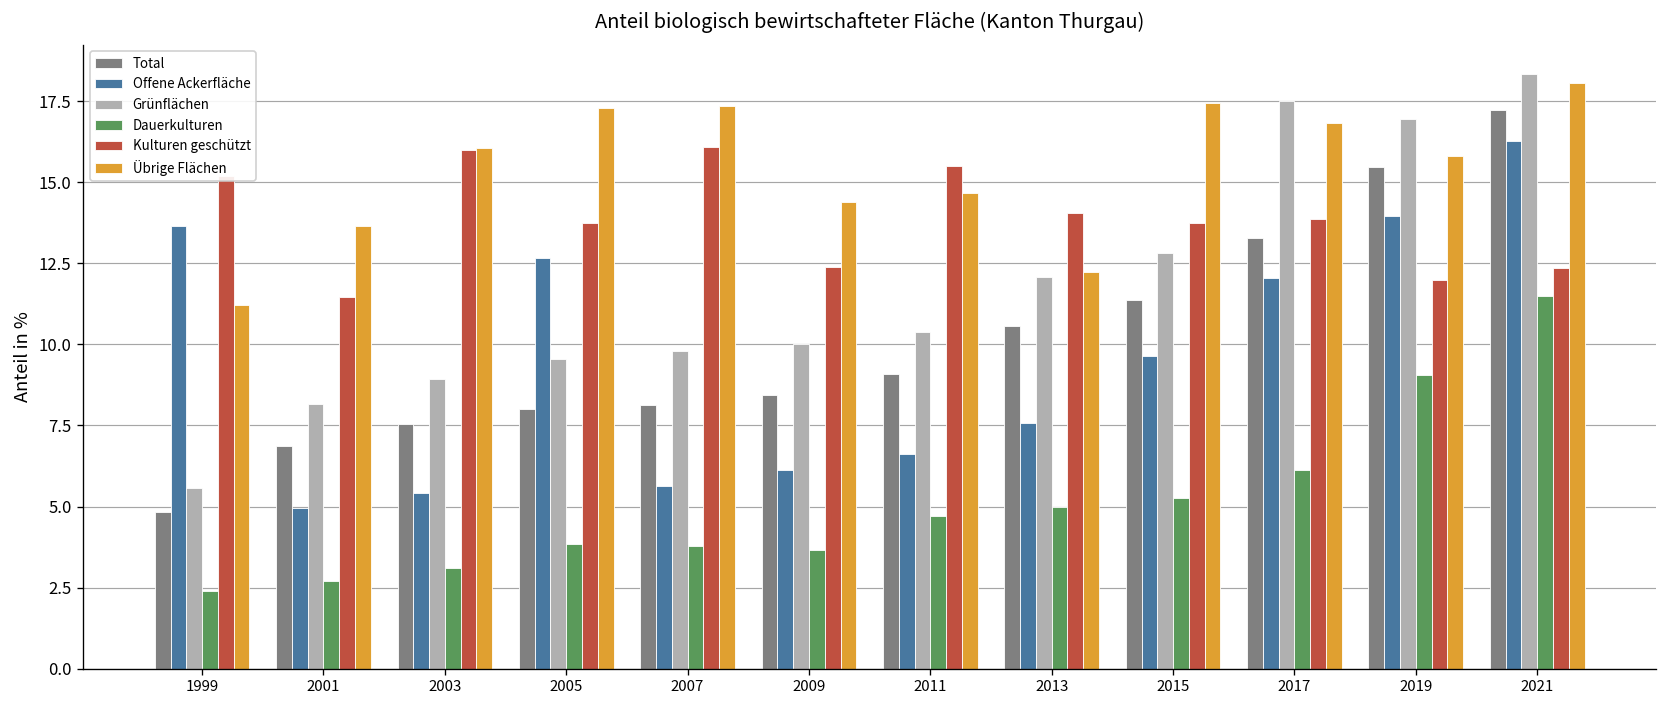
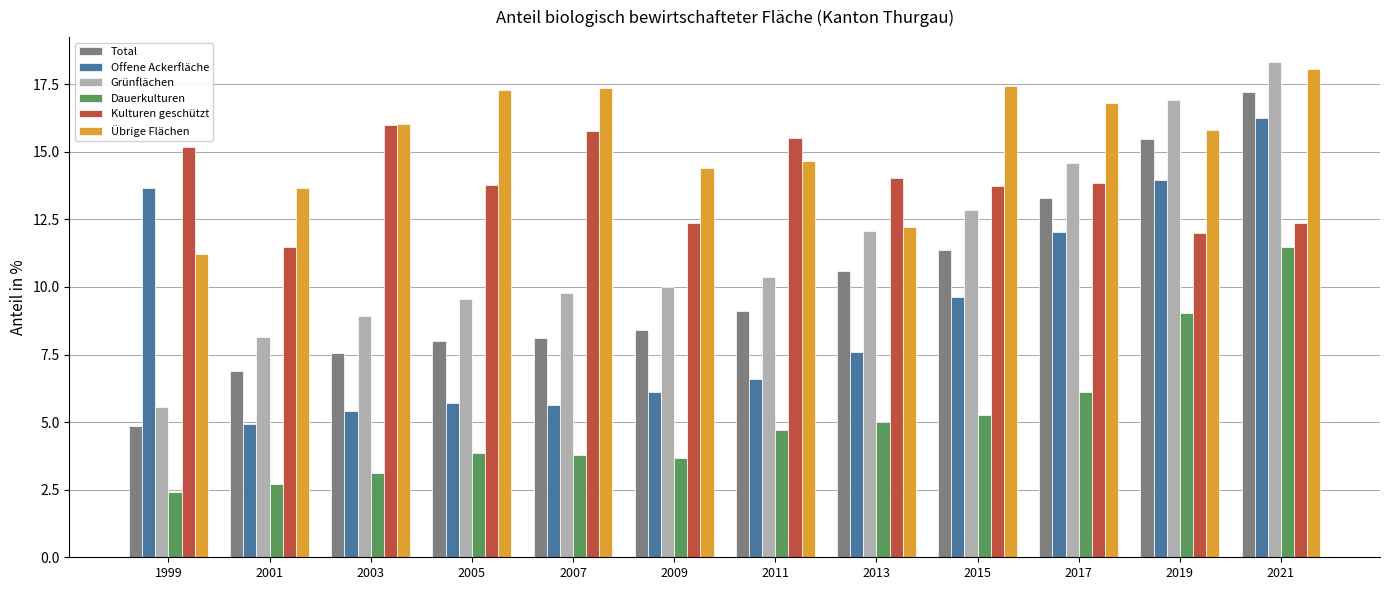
  {
    "Offene Ackerfläche": {
      "1999": 13.6,
      "2001": 4.9,
      "2003": 5.4,
-     "2005": 12.7,
+     "2005": 5.7,
      "2007": 5.6,
      "2009": 6.1,
      "2011": 6.6,
      "2013": 7.6,
      "2015": 9.6,
      "2017": 12.0,
      "2019": 14.0,
      "2021": 16.3
    },
    "Grünflächen": {
      "1999": 5.6,
      "2001": 8.2,
      "2003": 8.9,
      "2005": 9.5,
      "2007": 9.8,
      "2009": 10.0,
      "2011": 10.4,
      "2013": 12.1,
      "2015": 12.8,
-     "2017": 17.5,
+     "2017": 14.6,
      "2019": 16.9,
      "2021": 18.3
    },
    "Kulturen geschützt": {
      "1999": 15.2,
      "2001": 11.5,
      "2003": 16.0,
      "2005": 13.8,
-     "2007": 16.1,
+     "2007": 15.8,
      "2009": 12.4,
      "2011": 15.5,
      "2013": 14.0,
      "2015": 13.7,
      "2017": 13.9,
      "2019": 12.0,
      "2021": 12.4
    },
    "Übrige Flächen": {
      "1999": 11.2,
      "2001": 13.6,
      "2003": 16.0,
      "2005": 17.3,
      "2007": 17.4,
      "2009": 14.4,
      "2011": 14.7,
      "2013": 12.2,
      "2015": 17.4,
      "2017": 16.8,
      "2019": 15.8,
      "2021": 18.1
    }
  }
